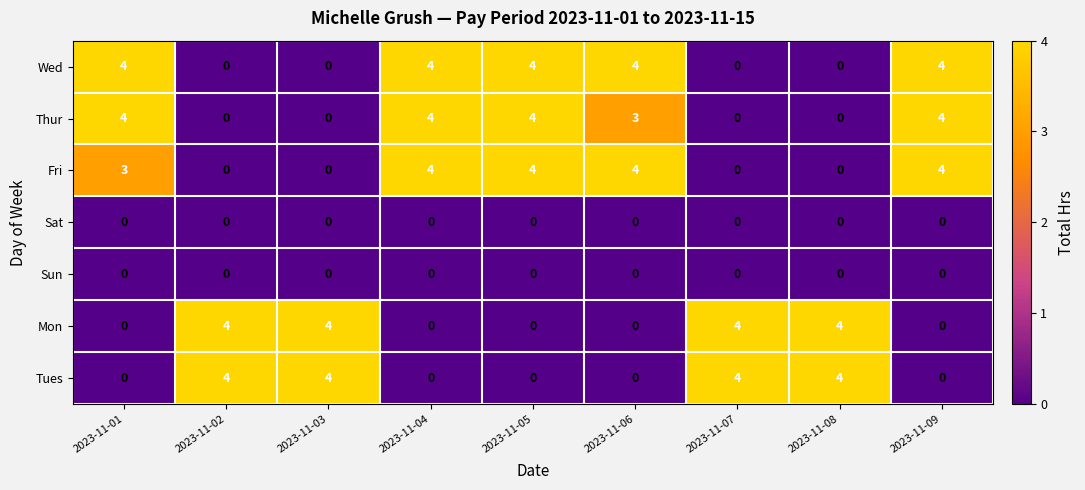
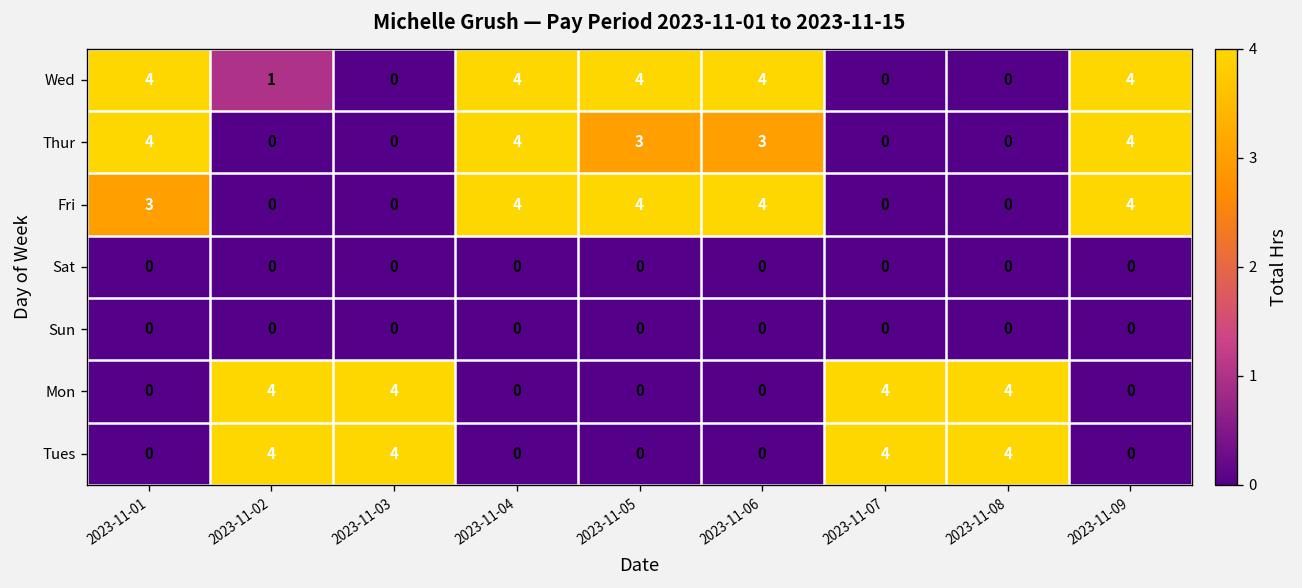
  {
    "Wed": {
      "2023-11-01": 4,
-     "2023-11-02": 0,
+     "2023-11-02": 1,
      "2023-11-03": 0,
      "2023-11-04": 4,
      "2023-11-05": 4,
      "2023-11-06": 4,
      "2023-11-07": 0,
      "2023-11-08": 0,
      "2023-11-09": 4
    },
    "Thur": {
      "2023-11-01": 4,
      "2023-11-02": 0,
      "2023-11-03": 0,
      "2023-11-04": 4,
-     "2023-11-05": 4,
+     "2023-11-05": 3,
      "2023-11-06": 3,
      "2023-11-07": 0,
      "2023-11-08": 0,
      "2023-11-09": 4
    },
    "Fri": {
      "2023-11-01": 3,
      "2023-11-02": 0,
      "2023-11-03": 0,
      "2023-11-04": 4,
      "2023-11-05": 4,
      "2023-11-06": 4,
      "2023-11-07": 0,
      "2023-11-08": 0,
      "2023-11-09": 4
    },
    "Sat": {
      "2023-11-01": 0,
      "2023-11-02": 0,
      "2023-11-03": 0,
      "2023-11-04": 0,
      "2023-11-05": 0,
      "2023-11-06": 0,
      "2023-11-07": 0,
      "2023-11-08": 0,
      "2023-11-09": 0
    },
    "Sun": {
      "2023-11-01": 0,
      "2023-11-02": 0,
      "2023-11-03": 0,
      "2023-11-04": 0,
      "2023-11-05": 0,
      "2023-11-06": 0,
      "2023-11-07": 0,
      "2023-11-08": 0,
      "2023-11-09": 0
    },
    "Mon": {
      "2023-11-01": 0,
      "2023-11-02": 4,
      "2023-11-03": 4,
      "2023-11-04": 0,
      "2023-11-05": 0,
      "2023-11-06": 0,
      "2023-11-07": 4,
      "2023-11-08": 4,
      "2023-11-09": 0
    },
    "Tues": {
      "2023-11-01": 0,
      "2023-11-02": 4,
      "2023-11-03": 4,
      "2023-11-04": 0,
      "2023-11-05": 0,
      "2023-11-06": 0,
      "2023-11-07": 4,
      "2023-11-08": 4,
      "2023-11-09": 0
    }
  }
